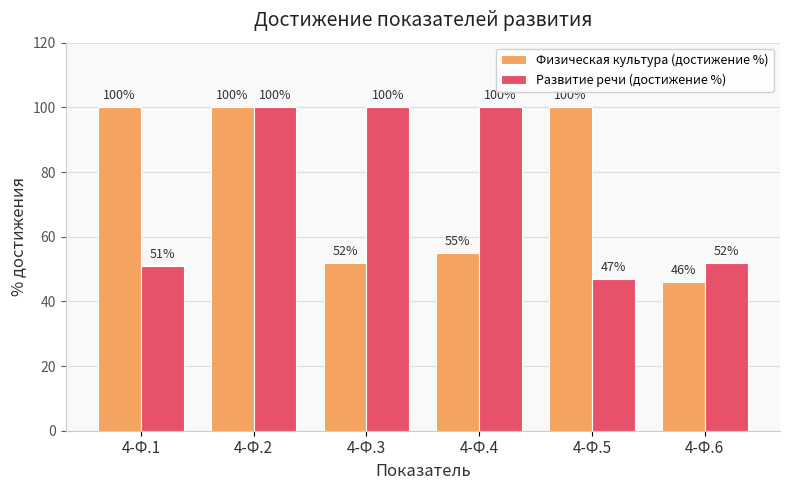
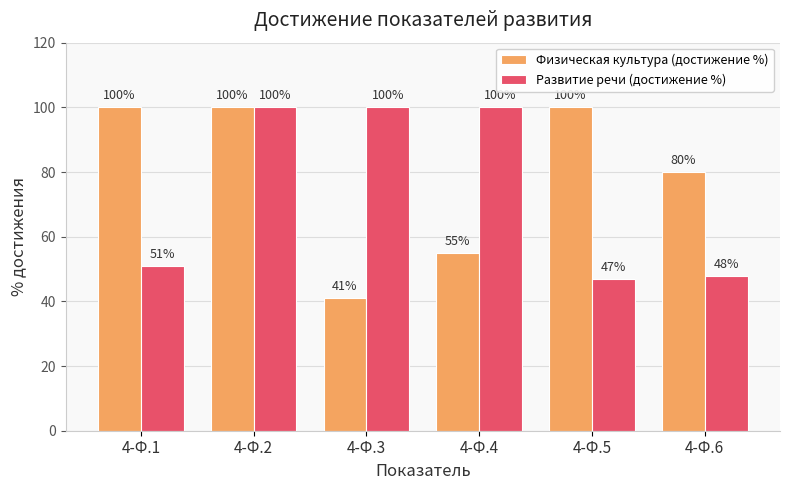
  {
    "Физическая культура (достижение %)": {
      "4-Ф.1": "100%",
      "4-Ф.2": "100%",
-     "4-Ф.3": "52%",
+     "4-Ф.3": "41%",
      "4-Ф.4": "55%",
-     "4-Ф.6": "46%"
+     "4-Ф.6": "80%"
    },
    "Развитие речи (достижение %)": {
      "4-Ф.1": "51%",
      "4-Ф.2": "100%",
      "4-Ф.3": "100%",
      "4-Ф.5": "47%",
-     "4-Ф.6": "52%"
+     "4-Ф.6": "48%"
    }
  }
